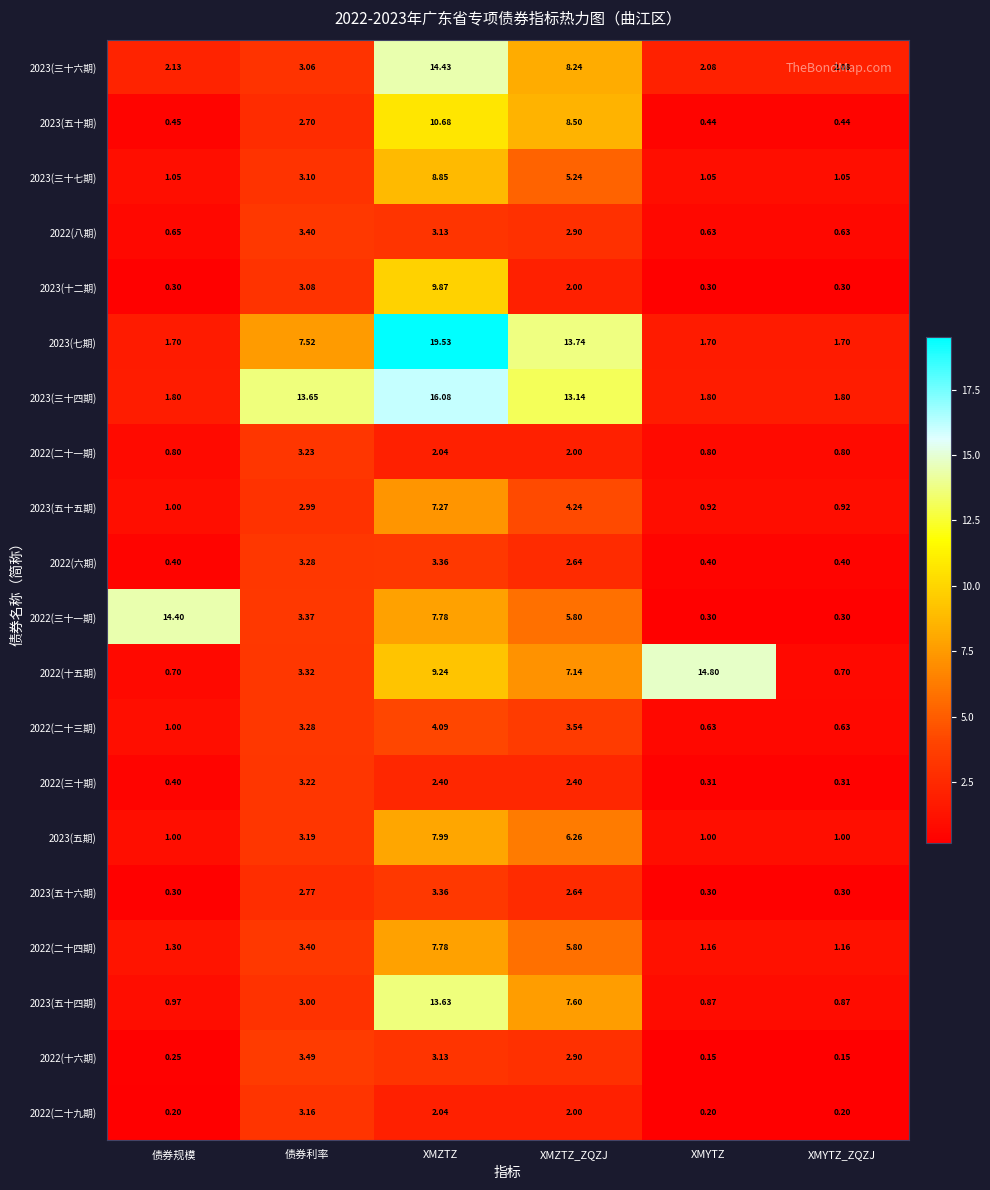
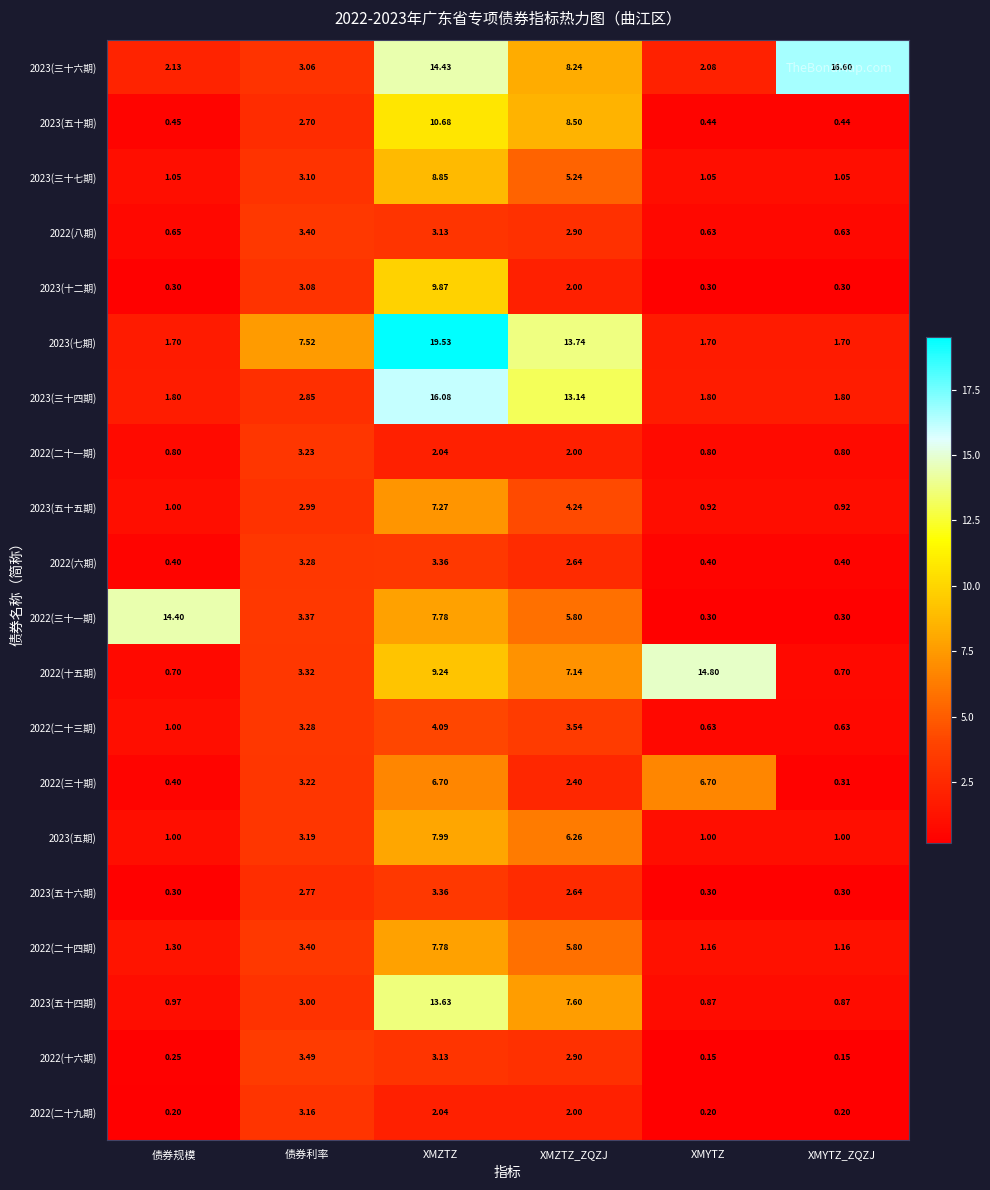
  {
    "2023(三十六期)": {
      "债券规模": 2.13,
      "债券利率": 3.06,
      "XMZTZ": 14.43,
      "XMZTZ_ZQZJ": 8.24,
      "XMYTZ": 2.08,
-     "XMYTZ_ZQZJ": 2.08
+     "XMYTZ_ZQZJ": 16.60
    },
    "2023(五十期)": {
      "债券规模": 0.45,
      "债券利率": 2.70,
      "XMZTZ": 10.68,
      "XMZTZ_ZQZJ": 8.50,
      "XMYTZ": 0.44,
      "XMYTZ_ZQZJ": 0.44
    },
    "2023(三十七期)": {
      "债券规模": 1.05,
      "债券利率": 3.10,
      "XMZTZ": 8.85,
      "XMZTZ_ZQZJ": 5.24,
      "XMYTZ": 1.05,
      "XMYTZ_ZQZJ": 1.05
    },
    "2022(八期)": {
      "债券规模": 0.65,
      "债券利率": 3.40,
      "XMZTZ": 3.13,
      "XMZTZ_ZQZJ": 2.90,
      "XMYTZ": 0.63,
      "XMYTZ_ZQZJ": 0.63
    },
    "2023(十二期)": {
      "债券规模": 0.30,
      "债券利率": 3.08,
      "XMZTZ": 9.87,
      "XMZTZ_ZQZJ": 2.00,
      "XMYTZ": 0.30,
      "XMYTZ_ZQZJ": 0.30
    },
    "2023(七期)": {
      "债券规模": 1.70,
      "债券利率": 7.52,
      "XMZTZ": 19.53,
      "XMZTZ_ZQZJ": 13.74,
      "XMYTZ": 1.70,
      "XMYTZ_ZQZJ": 1.70
    },
    "2023(三十四期)": {
      "债券规模": 1.80,
-     "债券利率": 13.65,
+     "债券利率": 2.85,
      "XMZTZ": 16.08,
      "XMZTZ_ZQZJ": 13.14,
      "XMYTZ": 1.80,
      "XMYTZ_ZQZJ": 1.80
    },
    "2022(二十一期)": {
      "债券规模": 0.80,
      "债券利率": 3.23,
      "XMZTZ": 2.04,
      "XMZTZ_ZQZJ": 2.00,
      "XMYTZ": 0.80,
      "XMYTZ_ZQZJ": 0.80
    },
    "2023(五十五期)": {
      "债券规模": 1.00,
      "债券利率": 2.99,
      "XMZTZ": 7.27,
      "XMZTZ_ZQZJ": 4.24,
      "XMYTZ": 0.92,
      "XMYTZ_ZQZJ": 0.92
    },
    "2022(六期)": {
      "债券规模": 0.40,
      "债券利率": 3.28,
      "XMZTZ": 3.36,
      "XMZTZ_ZQZJ": 2.64,
      "XMYTZ": 0.40,
      "XMYTZ_ZQZJ": 0.40
    },
    "2022(三十一期)": {
      "债券规模": 14.40,
      "债券利率": 3.37,
      "XMZTZ": 7.78,
      "XMZTZ_ZQZJ": 5.80,
      "XMYTZ": 0.30,
      "XMYTZ_ZQZJ": 0.30
    },
    "2022(十五期)": {
      "债券规模": 0.70,
      "债券利率": 3.32,
      "XMZTZ": 9.24,
      "XMZTZ_ZQZJ": 7.14,
      "XMYTZ": 14.80,
      "XMYTZ_ZQZJ": 0.70
    },
    "2022(二十三期)": {
      "债券规模": 1.00,
      "债券利率": 3.28,
      "XMZTZ": 4.09,
      "XMZTZ_ZQZJ": 3.54,
      "XMYTZ": 0.63,
      "XMYTZ_ZQZJ": 0.63
    },
    "2022(三十期)": {
      "债券规模": 0.40,
      "债券利率": 3.22,
-     "XMZTZ": 2.40,
+     "XMZTZ": 6.70,
      "XMZTZ_ZQZJ": 2.40,
-     "XMYTZ": 0.31,
+     "XMYTZ": 6.70,
      "XMYTZ_ZQZJ": 0.31
    },
    "2023(五期)": {
      "债券规模": 1.00,
      "债券利率": 3.19,
      "XMZTZ": 7.99,
      "XMZTZ_ZQZJ": 6.26,
      "XMYTZ": 1.00,
      "XMYTZ_ZQZJ": 1.00
    },
    "2023(五十六期)": {
      "债券规模": 0.30,
      "债券利率": 2.77,
      "XMZTZ": 3.36,
      "XMZTZ_ZQZJ": 2.64,
      "XMYTZ": 0.30,
      "XMYTZ_ZQZJ": 0.30
    },
    "2022(二十四期)": {
      "债券规模": 1.30,
      "债券利率": 3.40,
      "XMZTZ": 7.78,
      "XMZTZ_ZQZJ": 5.80,
      "XMYTZ": 1.16,
      "XMYTZ_ZQZJ": 1.16
    },
    "2023(五十四期)": {
      "债券规模": 0.97,
      "债券利率": 3.00,
      "XMZTZ": 13.63,
      "XMZTZ_ZQZJ": 7.60,
      "XMYTZ": 0.87,
      "XMYTZ_ZQZJ": 0.87
    },
    "2022(十六期)": {
      "债券规模": 0.25,
      "债券利率": 3.49,
      "XMZTZ": 3.13,
      "XMZTZ_ZQZJ": 2.90,
      "XMYTZ": 0.15,
      "XMYTZ_ZQZJ": 0.15
    },
    "2022(二十九期)": {
      "债券规模": 0.20,
      "债券利率": 3.16,
      "XMZTZ": 2.04,
      "XMZTZ_ZQZJ": 2.00,
      "XMYTZ": 0.20,
      "XMYTZ_ZQZJ": 0.20
    }
  }
